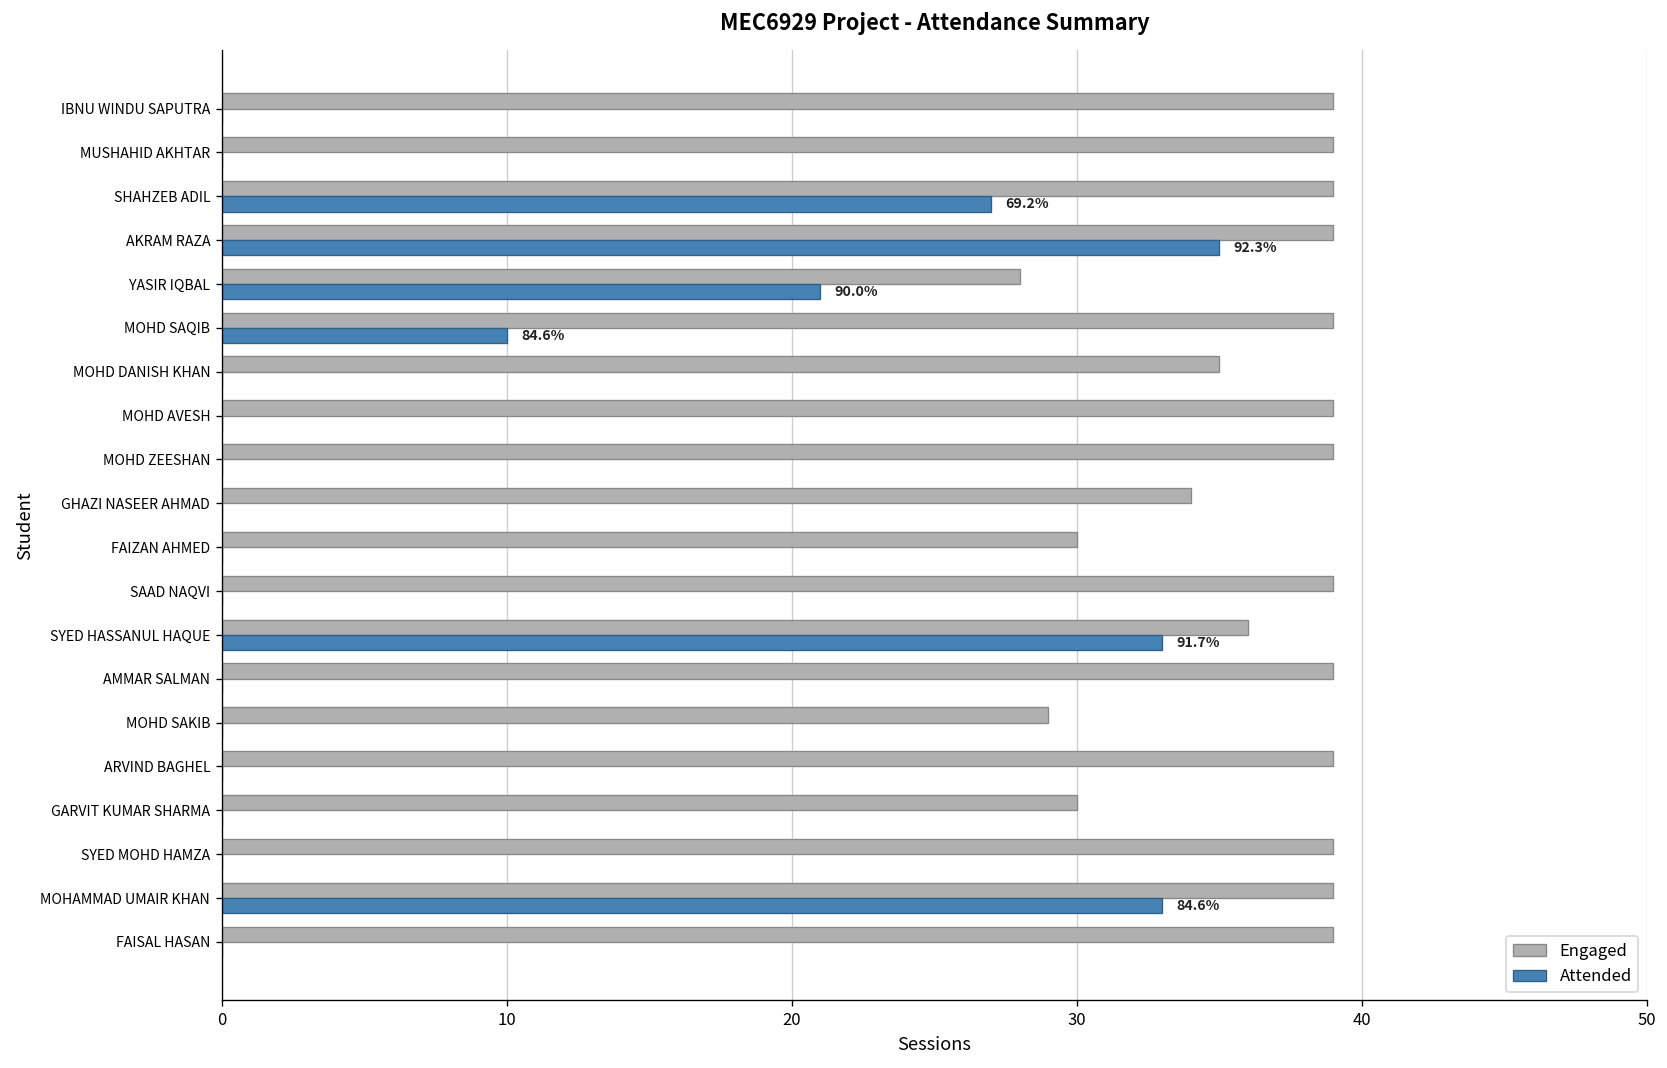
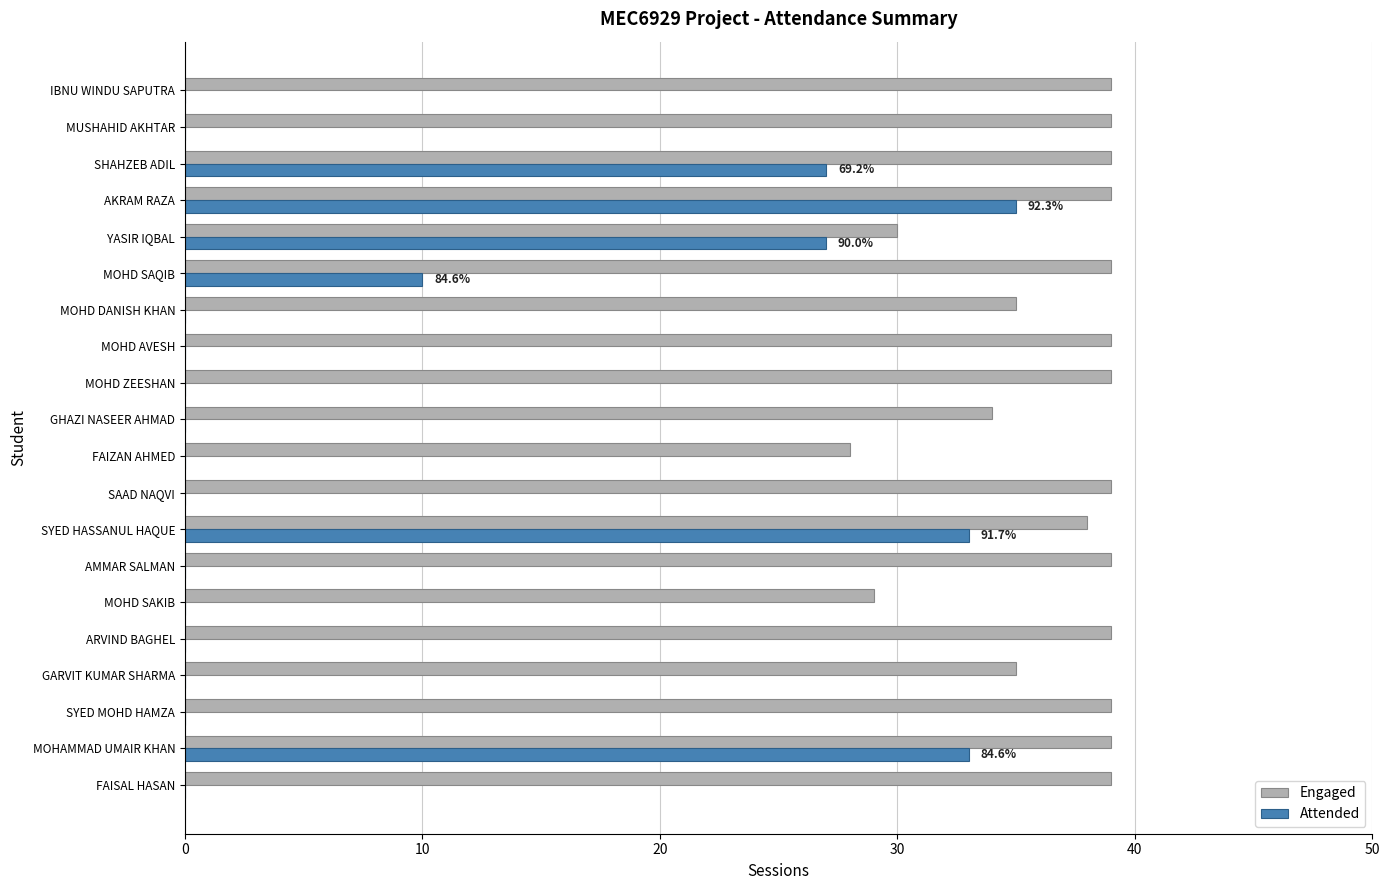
  {
    "Engaged": {
      "IBNU WINDU SAPUTRA": 39,
      "MUSHAHID AKHTAR": 39,
      "SHAHZEB ADIL": 39,
      "AKRAM RAZA": 39,
-     "YASIR IQBAL": 28,
+     "YASIR IQBAL": 30,
      "MOHD SAQIB": 39,
      "MOHD DANISH KHAN": 35,
      "MOHD AVESH": 39,
      "MOHD ZEESHAN": 39,
      "GHAZI NASEER AHMAD": 34,
-     "FAIZAN AHMED": 30,
+     "FAIZAN AHMED": 28,
      "SAAD NAQVI": 39,
-     "SYED HASSANUL HAQUE": 36,
+     "SYED HASSANUL HAQUE": 38,
      "AMMAR SALMAN": 39,
      "MOHD SAKIB": 29,
      "ARVIND BAGHEL": 39,
-     "GARVIT KUMAR SHARMA": 30,
+     "GARVIT KUMAR SHARMA": 35,
      "SYED MOHD HAMZA": 39,
      "MOHAMMAD UMAIR KHAN": 39,
      "FAISAL HASAN": 39
    },
    "Attended": {
      "IBNU WINDU SAPUTRA": 0,
      "MUSHAHID AKHTAR": 0,
-     "YASIR IQBAL": 21,
+     "YASIR IQBAL": 27,
      "MOHD DANISH KHAN": 0,
      "MOHD AVESH": 0,
      "MOHD ZEESHAN": 0,
      "GHAZI NASEER AHMAD": 0,
      "FAIZAN AHMED": 0,
      "SAAD NAQVI": 0,
      "AMMAR SALMAN": 0,
      "MOHD SAKIB": 0,
      "ARVIND BAGHEL": 0,
      "GARVIT KUMAR SHARMA": 0,
      "SYED MOHD HAMZA": 0,
      "FAISAL HASAN": 0
    }
  }
